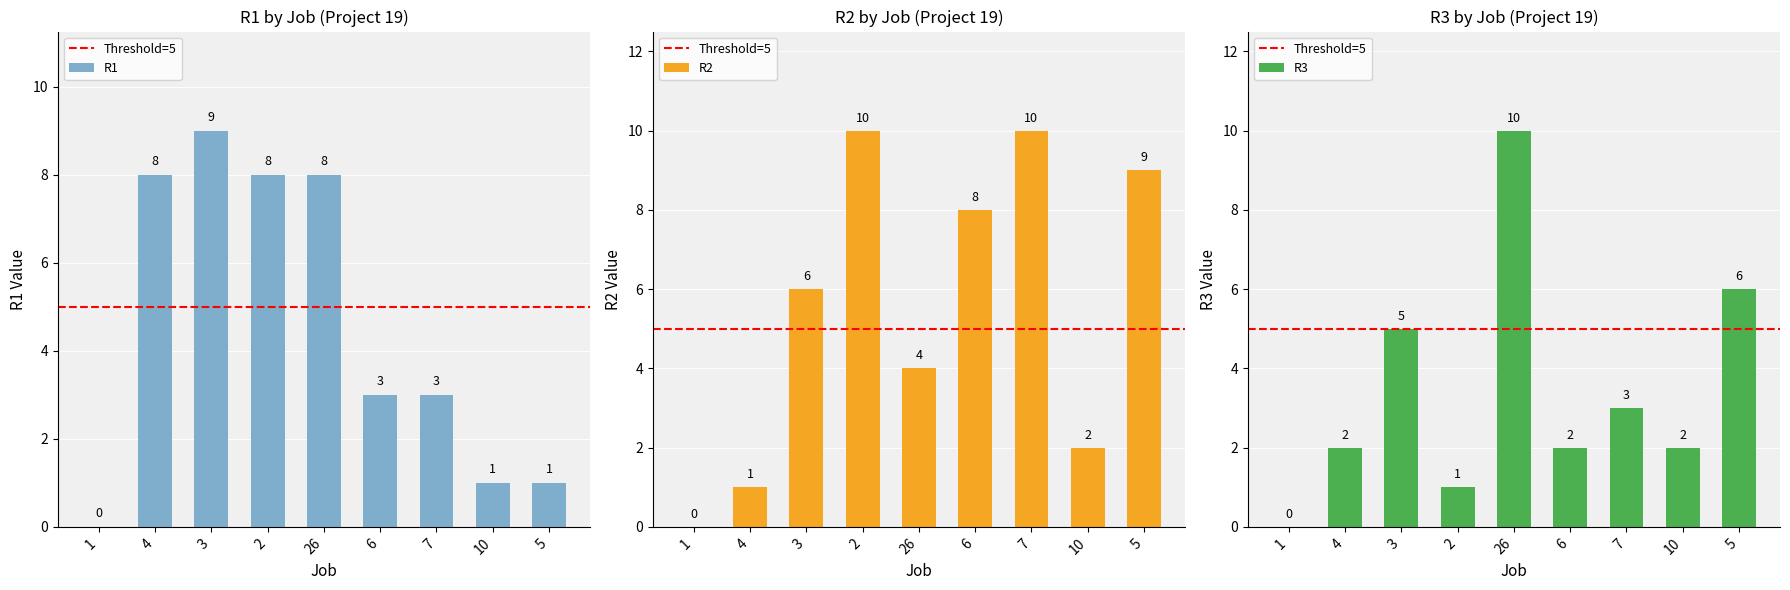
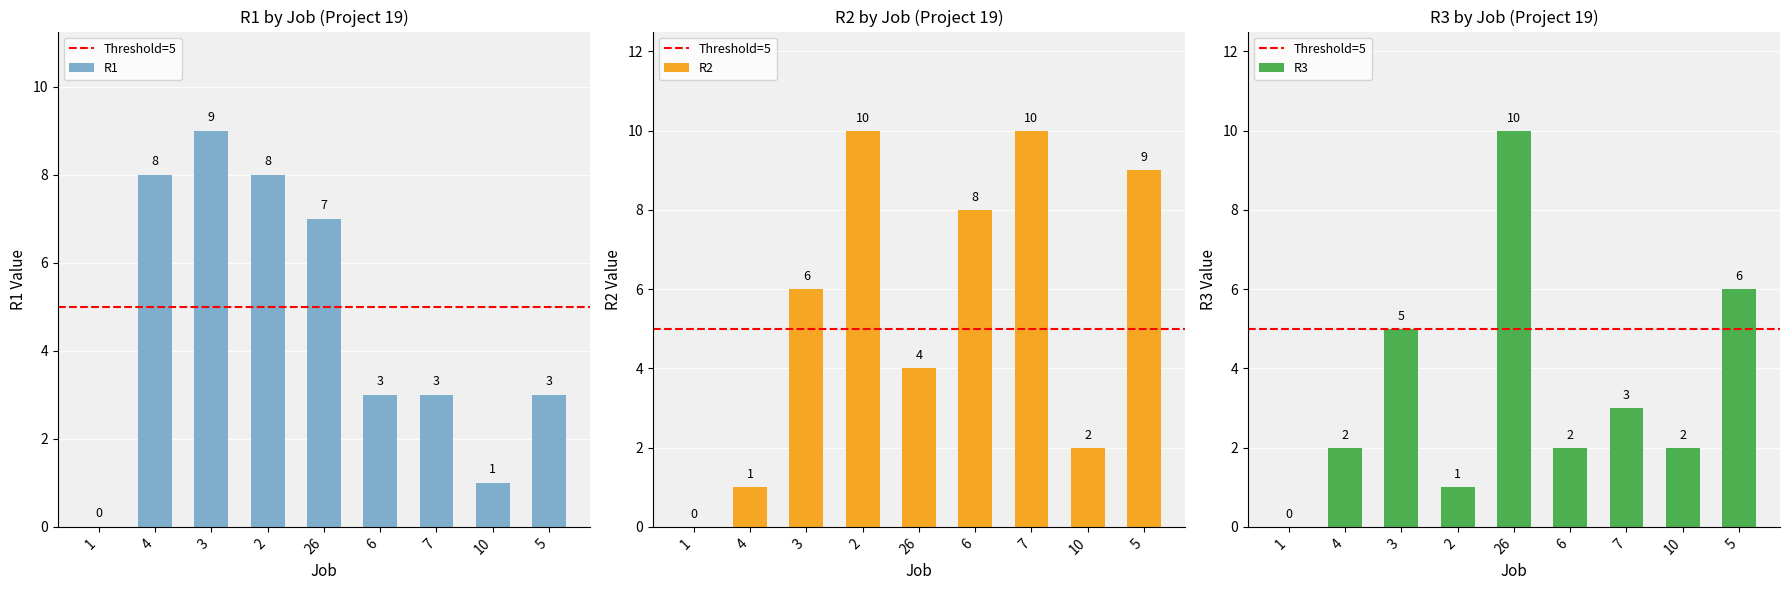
  {
    "R1 by Job (Project 19)": {
      "1": 0,
      "4": 8,
      "3": 9,
      "2": 8,
-     "26": 8,
+     "26": 7,
      "6": 3,
      "7": 3,
      "10": 1,
-     "5": 1
+     "5": 3
    },
    "R2 by Job (Project 19)": {
      "1": 0,
      "4": 1,
      "3": 6,
      "2": 10,
      "26": 4,
      "6": 8,
      "7": 10,
      "10": 2,
      "5": 9
    },
    "R3 by Job (Project 19)": {
      "1": 0,
      "4": 2,
      "3": 5,
      "2": 1,
      "26": 10,
      "6": 2,
      "7": 3,
      "10": 2,
      "5": 6
    }
  }
